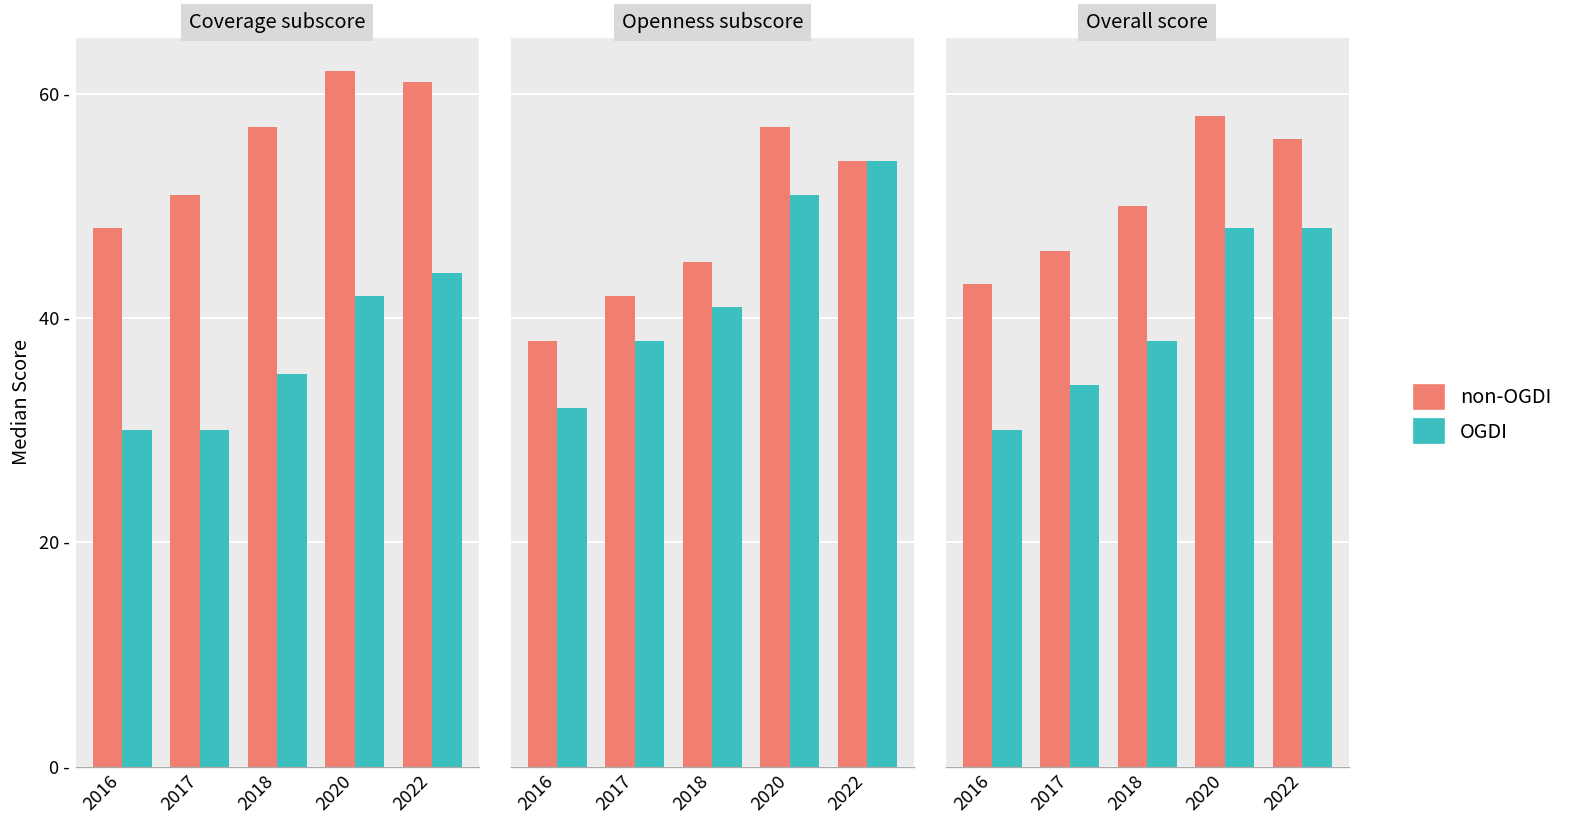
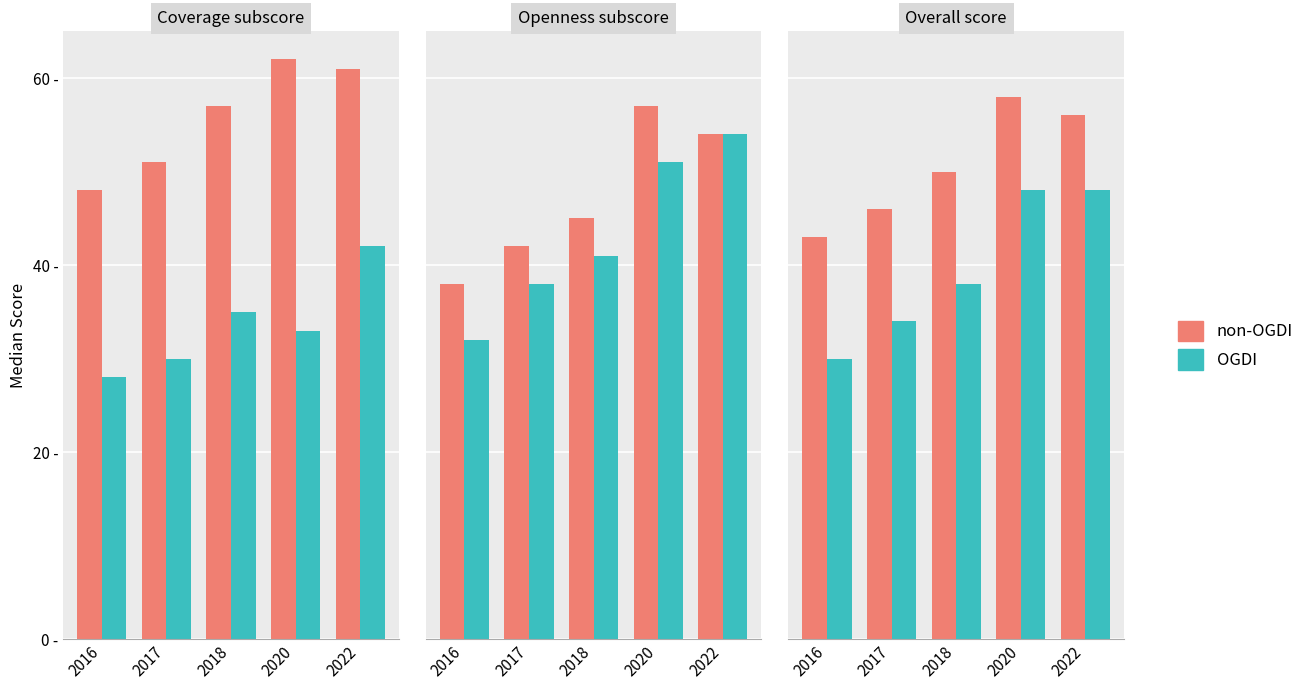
  {
    "Coverage subscore": {
      "non-OGDI": {
        "2016": "48 -",
        "2017": "51 -",
        "2018": "57 -",
        "2020": "62 -",
        "2022": "61 -"
      },
      "OGDI": {
-       "2016": "30 -",
+       "2016": "28 -",
        "2017": "30 -",
        "2018": "35 -",
-       "2020": "42 -",
-       "2022": "44 -"
+       "2020": "33 -",
+       "2022": "42 -"
      }
    }
  }
